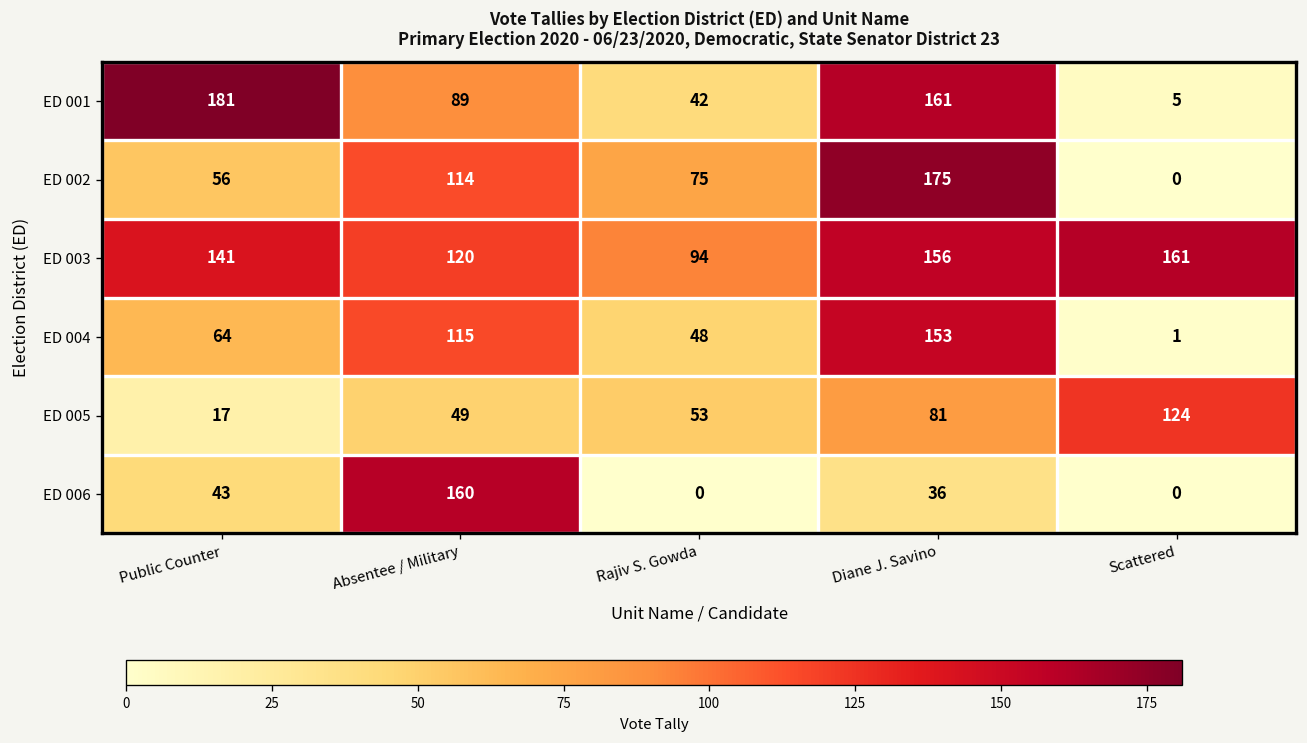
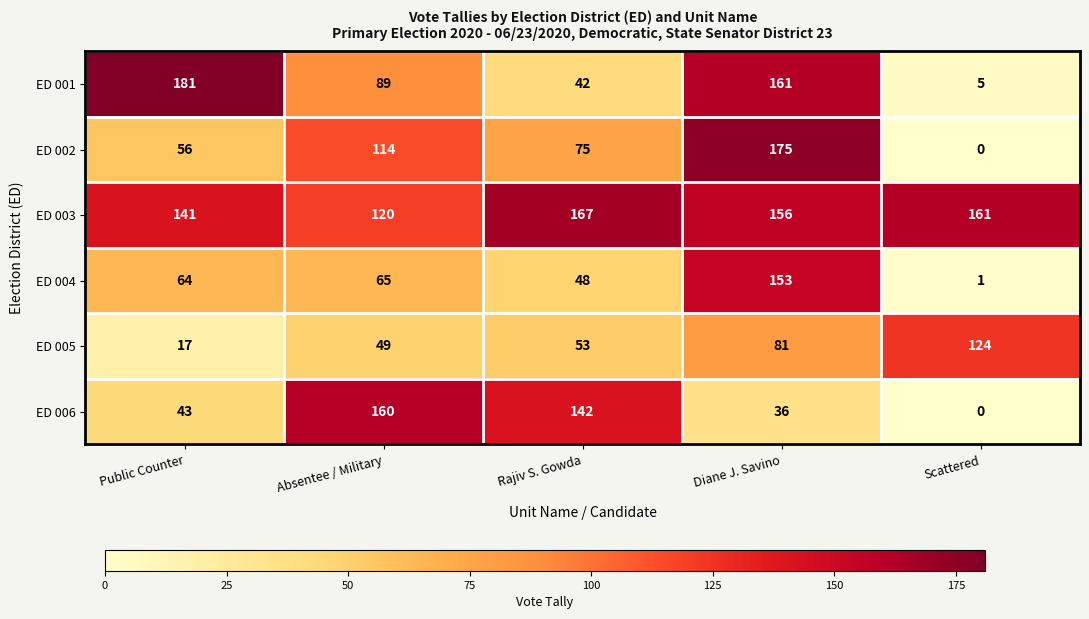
  {
    "ED 001": {
      "Public Counter": 181,
      "Absentee / Military": 89,
      "Rajiv S. Gowda": 42,
      "Diane J. Savino": 161,
      "Scattered": 5
    },
    "ED 002": {
      "Public Counter": 56,
      "Absentee / Military": 114,
      "Rajiv S. Gowda": 75,
      "Diane J. Savino": 175,
      "Scattered": 0
    },
    "ED 003": {
      "Public Counter": 141,
      "Absentee / Military": 120,
-     "Rajiv S. Gowda": 94,
+     "Rajiv S. Gowda": 167,
      "Diane J. Savino": 156,
      "Scattered": 161
    },
    "ED 004": {
      "Public Counter": 64,
-     "Absentee / Military": 115,
+     "Absentee / Military": 65,
      "Rajiv S. Gowda": 48,
      "Diane J. Savino": 153,
      "Scattered": 1
    },
    "ED 005": {
      "Public Counter": 17,
      "Absentee / Military": 49,
      "Rajiv S. Gowda": 53,
      "Diane J. Savino": 81,
      "Scattered": 124
    },
    "ED 006": {
      "Public Counter": 43,
      "Absentee / Military": 160,
-     "Rajiv S. Gowda": 0,
+     "Rajiv S. Gowda": 142,
      "Diane J. Savino": 36,
      "Scattered": 0
    }
  }
